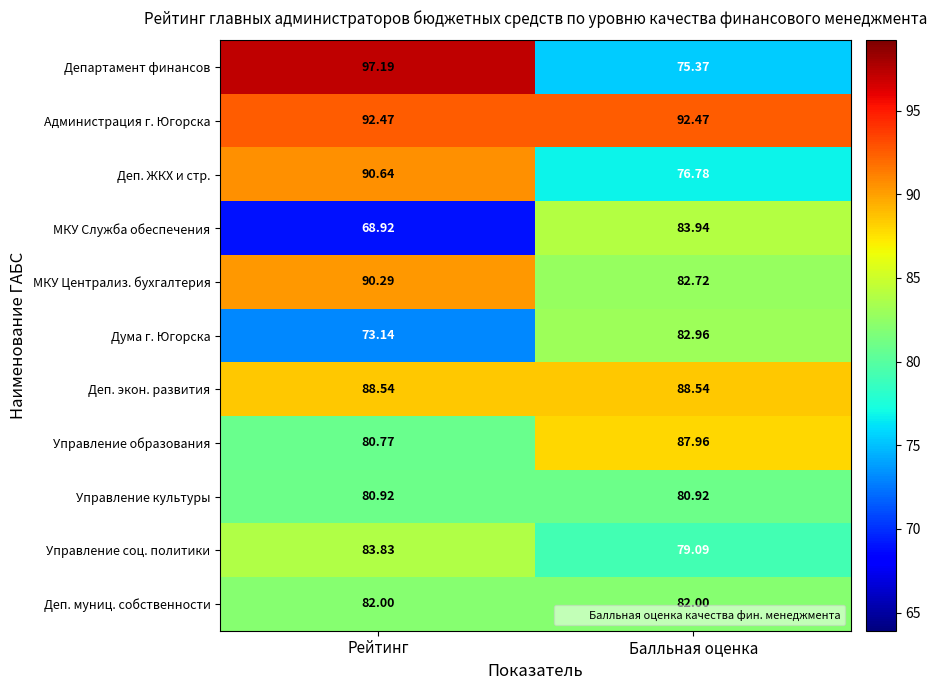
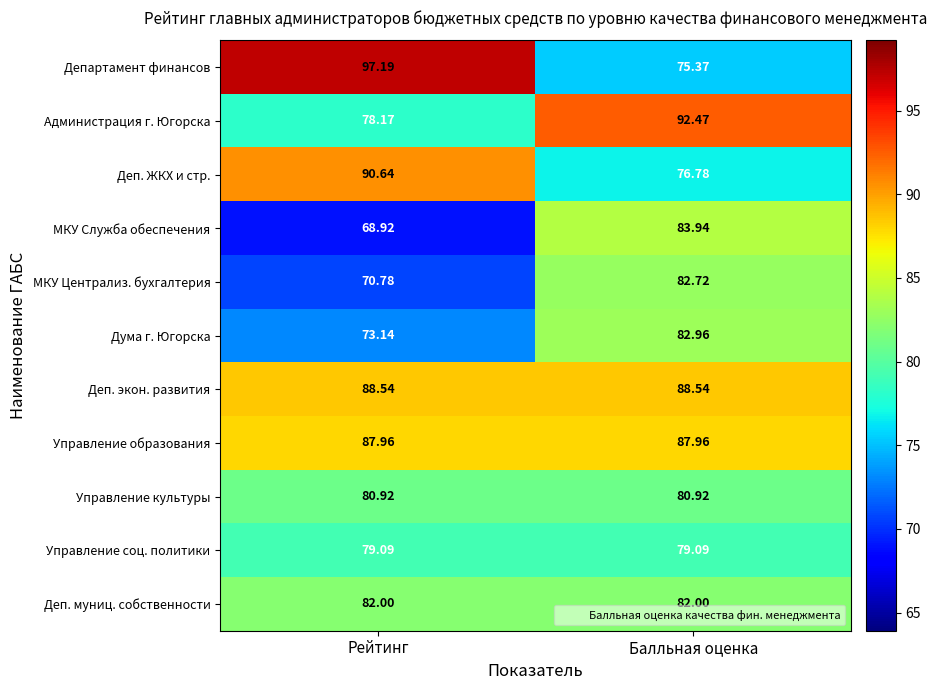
  {
    "Департамент финансов": {
      "Рейтинг": 97.19,
      "Балльная оценка": 75.37
    },
    "Администрация г. Югорска": {
-     "Рейтинг": 92.47,
+     "Рейтинг": 78.17,
      "Балльная оценка": 92.47
    },
    "Деп. ЖКХ и стр.": {
      "Рейтинг": 90.64,
      "Балльная оценка": 76.78
    },
    "МКУ Служба обеспечения": {
      "Рейтинг": 68.92,
      "Балльная оценка": 83.94
    },
    "МКУ Централиз. бухгалтерия": {
-     "Рейтинг": 90.29,
+     "Рейтинг": 70.78,
      "Балльная оценка": 82.72
    },
    "Дума г. Югорска": {
      "Рейтинг": 73.14,
      "Балльная оценка": 82.96
    },
    "Деп. экон. развития": {
      "Рейтинг": 88.54,
      "Балльная оценка": 88.54
    },
    "Управление образования": {
-     "Рейтинг": 80.77,
+     "Рейтинг": 87.96,
      "Балльная оценка": 87.96
    },
    "Управление культуры": {
      "Рейтинг": 80.92,
      "Балльная оценка": 80.92
    },
    "Управление соц. политики": {
-     "Рейтинг": 83.83,
+     "Рейтинг": 79.09,
      "Балльная оценка": 79.09
    },
    "Деп. муниц. собственности": {
      "Рейтинг": 82.00
    }
  }
